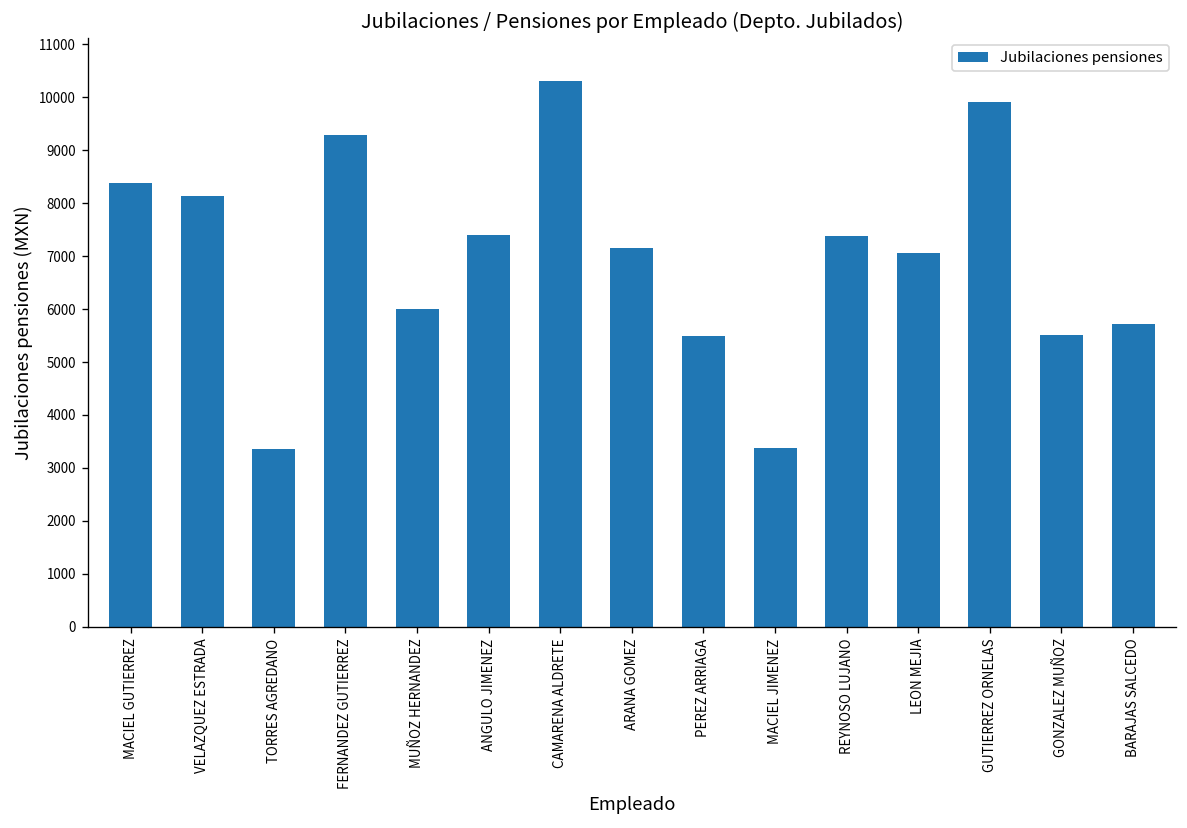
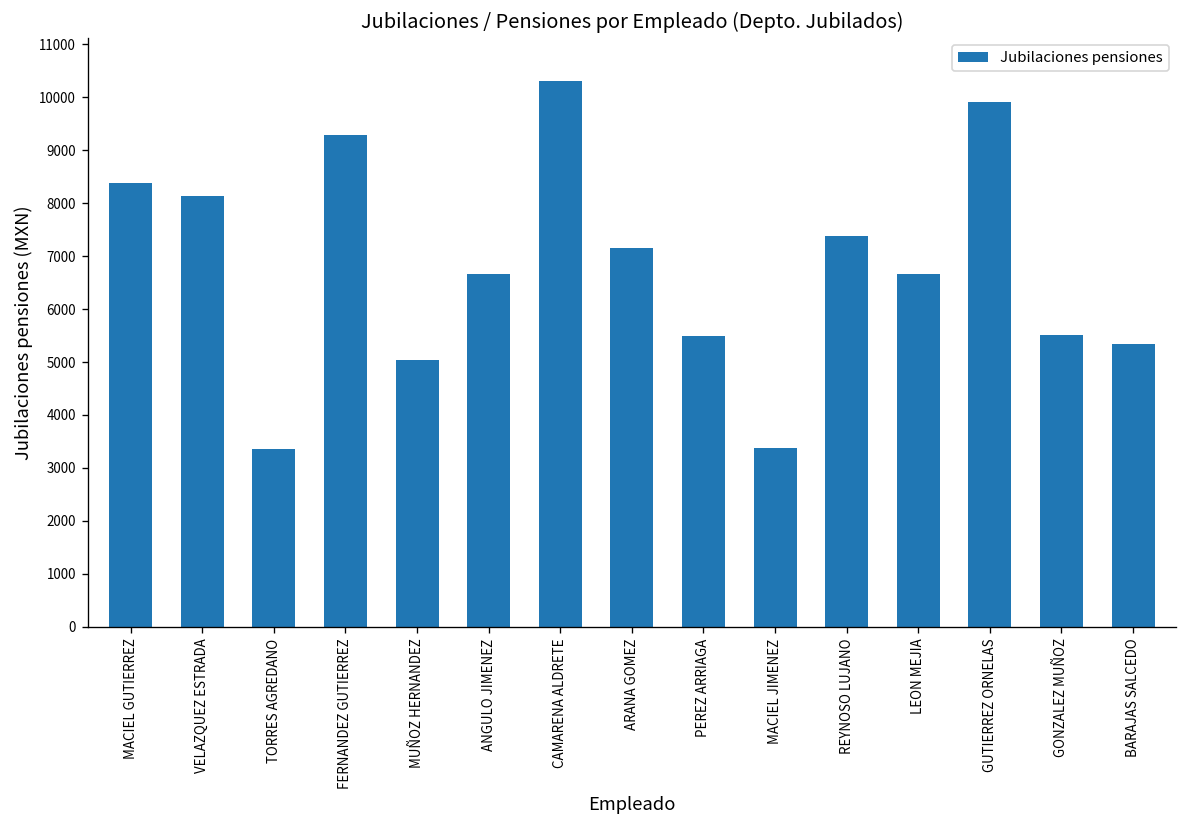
  {
    "MACIEL GUTIERREZ": 8400,
    "VELAZQUEZ ESTRADA": 8100,
    "TORRES AGREDANO": 3400,
    "FERNANDEZ GUTIERREZ": 9300,
-   "MUÑOZ HERNANDEZ": 6000,
-   "ANGULO JIMENEZ": 7400,
+   "MUÑOZ HERNANDEZ": 5000,
+   "ANGULO JIMENEZ": 6700,
    "CAMARENA ALDRETE": 10300,
    "ARANA GOMEZ": 7200,
    "PEREZ ARRIAGA": 5500,
    "MACIEL JIMENEZ": 3400,
    "REYNOSO LUJANO": 7400,
-   "LEON MEJIA": 7100,
+   "LEON MEJIA": 6700,
    "GUTIERREZ ORNELAS": 9900,
    "GONZALEZ MUÑOZ": 5500,
-   "BARAJAS SALCEDO": 5700
+   "BARAJAS SALCEDO": 5300
  }
